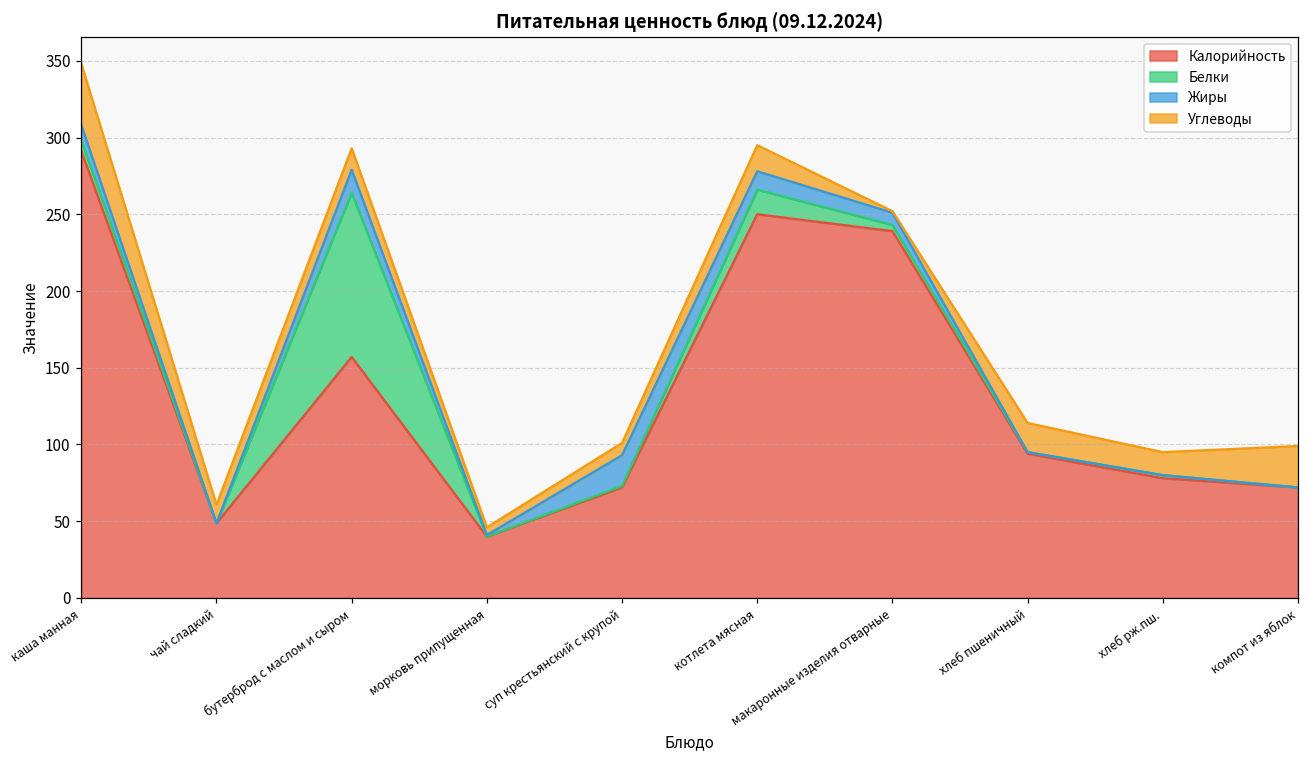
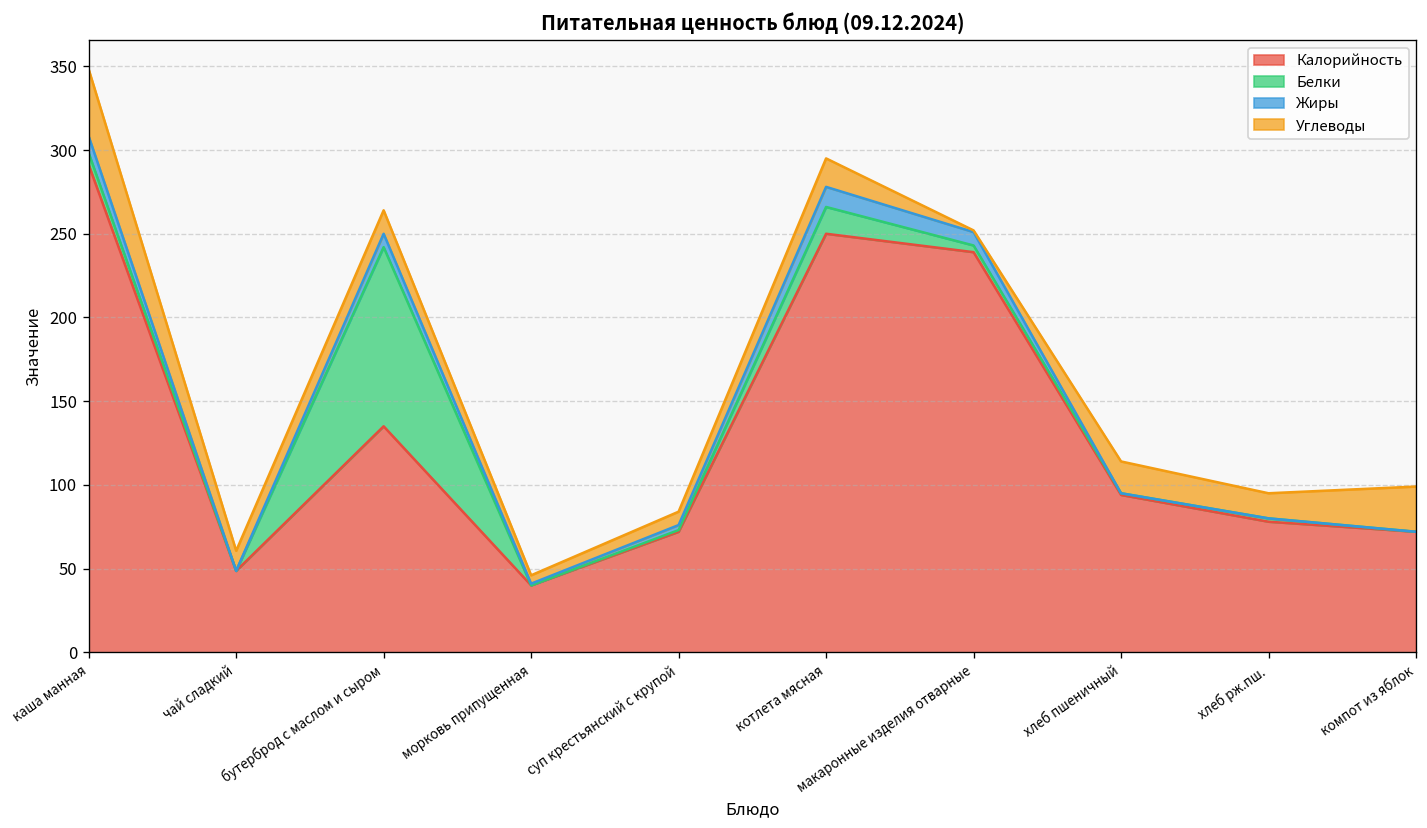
  {
    "Калорийность": {
      "каша манная": 291,
-     "бутерброд с маслом и сыром": 157,
+     "бутерброд с маслом и сыром": 135,
      "котлета мясная": 250,
      "макаронные изделия отварные": 239,
      "хлеб рж.пш.": 78
    },
    "Белки": {
      "каша манная": 7,
      "бутерброд с маслом и сыром": 107,
      "котлета мясная": 16,
      "макаронные изделия отварные": 4
    },
    "Жиры": {
      "каша манная": 10,
-     "бутерброд с маслом и сыром": 15,
-     "суп крестьянский с крупой": 20,
+     "бутерброд с маслом и сыром": 8,
+     "суп крестьянский с крупой": 3,
      "котлета мясная": 12
    },
    "Углеводы": {
      "каша манная": 40,
      "чай сладкий": 12,
      "бутерброд с маслом и сыром": 14,
      "морковь припущенная": 5,
      "суп крестьянский с крупой": 8,
      "котлета мясная": 17,
      "хлеб пшеничный": 19,
      "хлеб рж.пш.": 15,
      "компот из яблок": 27
    }
  }
